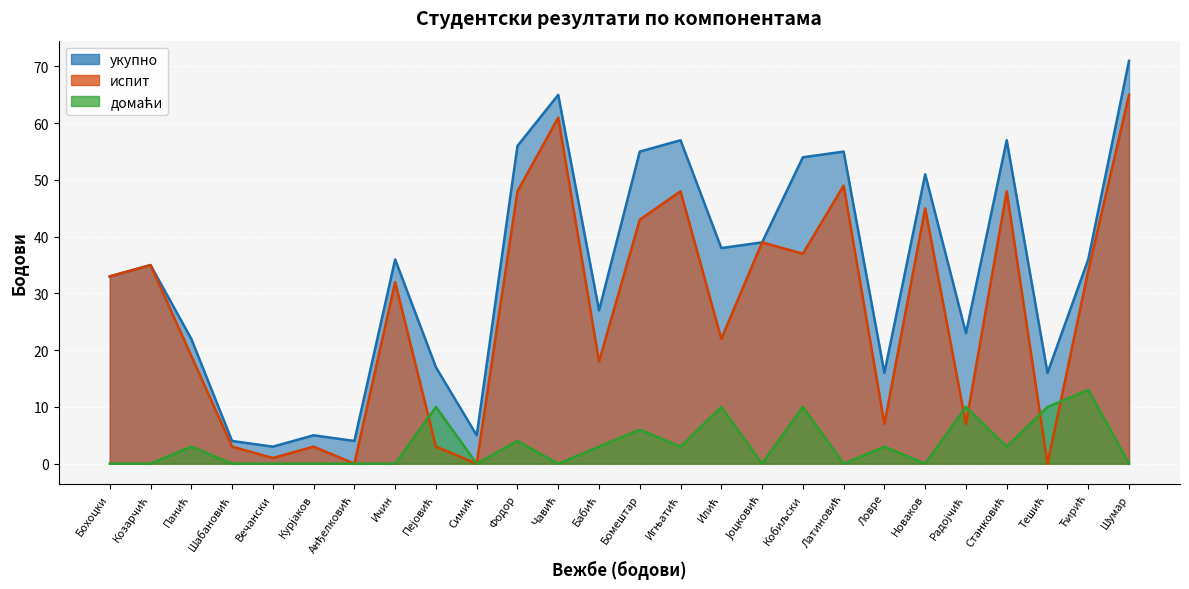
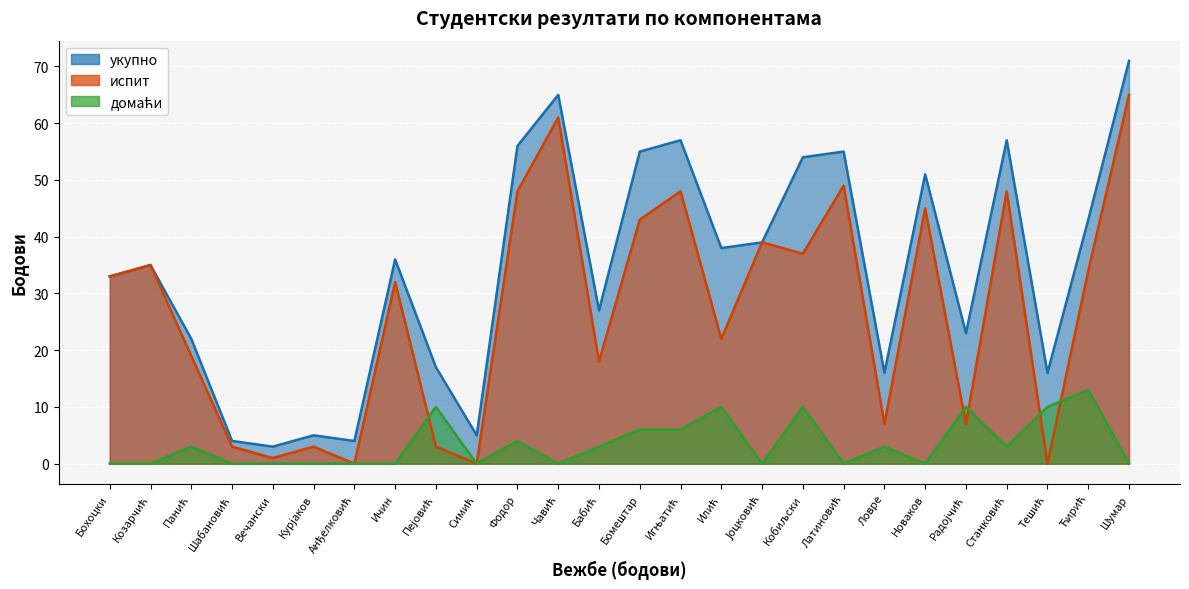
  {
    "укупно": {
      "Панић": 22,
      "Шабановић": 4,
      "Вечански": 3,
      "Курјаков": 5,
      "Анђелковић": 4,
      "Ичин": 36,
      "Пејовић": 17,
      "Симић": 5,
      "Фодор": 56,
      "Чавић": 65,
      "Бабић": 27,
      "Бомештар": 55,
      "Игњатић": 57,
      "Илић": 38,
      "Кобиљски": 54,
      "Латиновић": 55,
      "Ловре": 16,
      "Новаков": 51,
      "Радојчић": 23,
      "Станковић": 57,
      "Тешић": 16,
-     "Ћирић": 36,
+     "Ћирић": 43,
      "Шумар": 71
    },
    "испит": {
      "Панић": 19,
      "Шабановић": 3,
      "Вечански": 1,
      "Курјаков": 3,
      "Ичин": 32,
      "Пејовић": 3,
      "Фодор": 48,
      "Чавић": 61,
      "Бабић": 18,
      "Бомештар": 43,
      "Игњатић": 48,
      "Илић": 22,
      "Кобиљски": 37,
      "Латиновић": 49,
      "Ловре": 7,
      "Новаков": 45,
      "Радојчић": 7,
      "Станковић": 48,
      "Тешић": 0,
      "Ћирић": 34,
      "Шумар": 65
    },
    "домаћи": {
      "Бохоцки": 0,
      "Козарчић": 0,
      "Панић": 3,
      "Шабановић": 0,
      "Вечански": 0,
      "Курјаков": 0,
      "Ичин": 0,
      "Пејовић": 10,
      "Фодор": 4,
      "Чавић": 0,
      "Бабић": 3,
      "Бомештар": 6,
-     "Игњатић": 3,
+     "Игњатић": 6,
      "Илић": 10,
      "Јоцковић": 0,
      "Кобиљски": 10,
      "Латиновић": 0,
      "Ловре": 3,
      "Новаков": 0,
      "Радојчић": 10,
      "Станковић": 3,
      "Тешић": 10,
      "Ћирић": 13,
      "Шумар": 0
    }
  }
